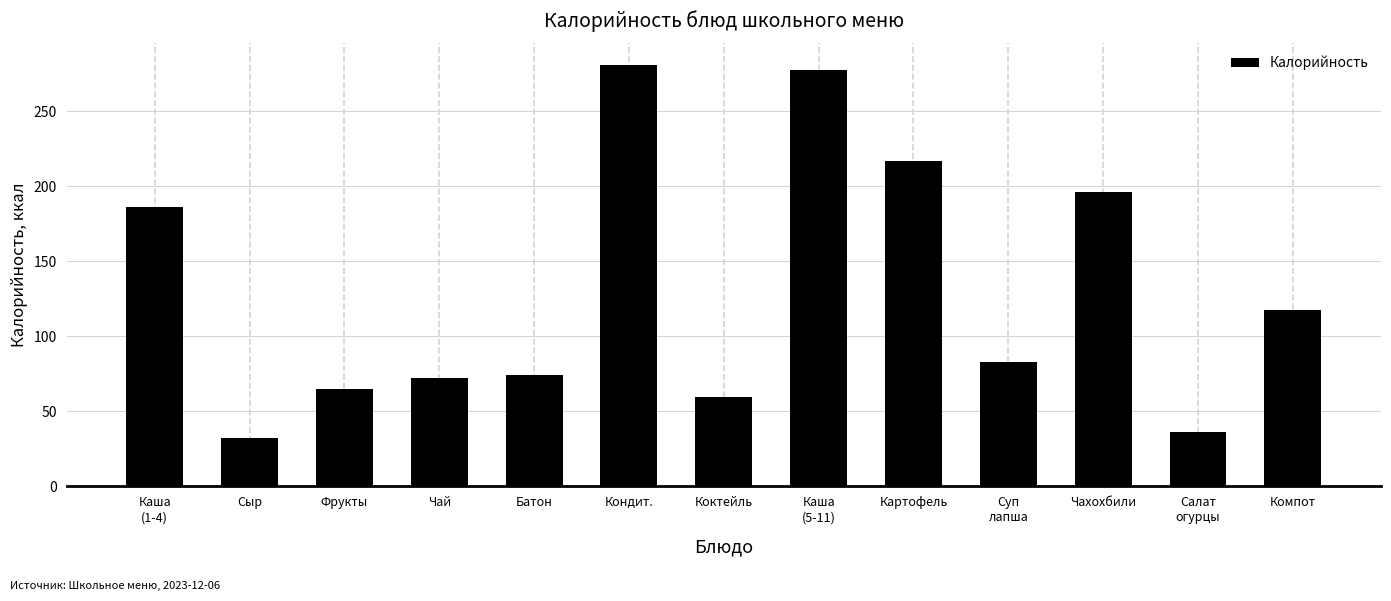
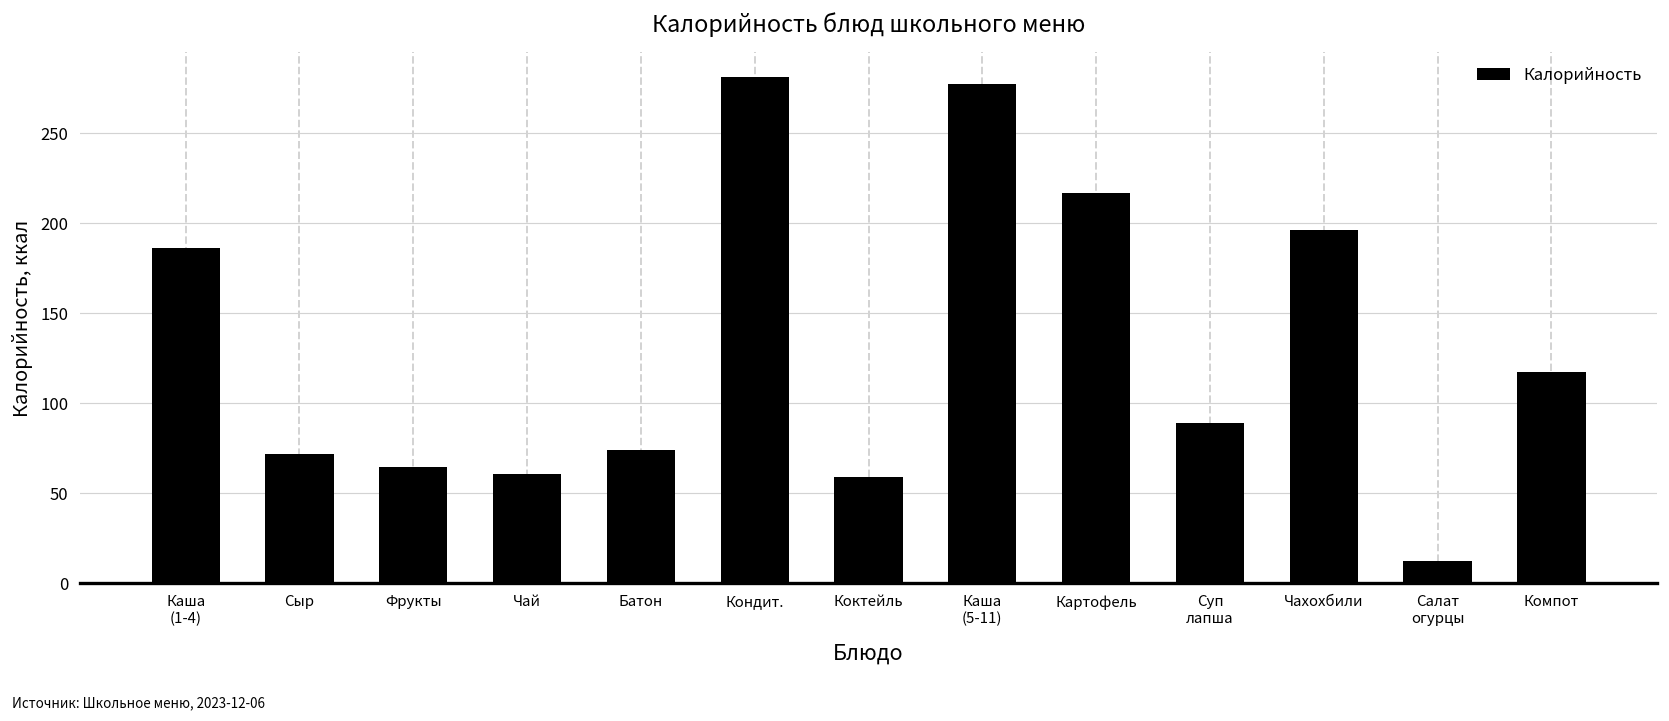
  {
    "Каша (1-4)": 186,
-   "Сыр": 32,
+   "Сыр": 72,
    "Фрукты": 65,
-   "Чай": 72,
+   "Чай": 61,
    "Батон": 74,
    "Кондит.": 281,
    "Коктейль": 59,
    "Каша (5-11)": 277,
    "Картофель": 217,
-   "Суп лапша": 83,
+   "Суп лапша": 89,
    "Чахохбили": 196,
-   "Салат огурцы": 36,
+   "Салат огурцы": 12,
    "Компот": 118
  }
